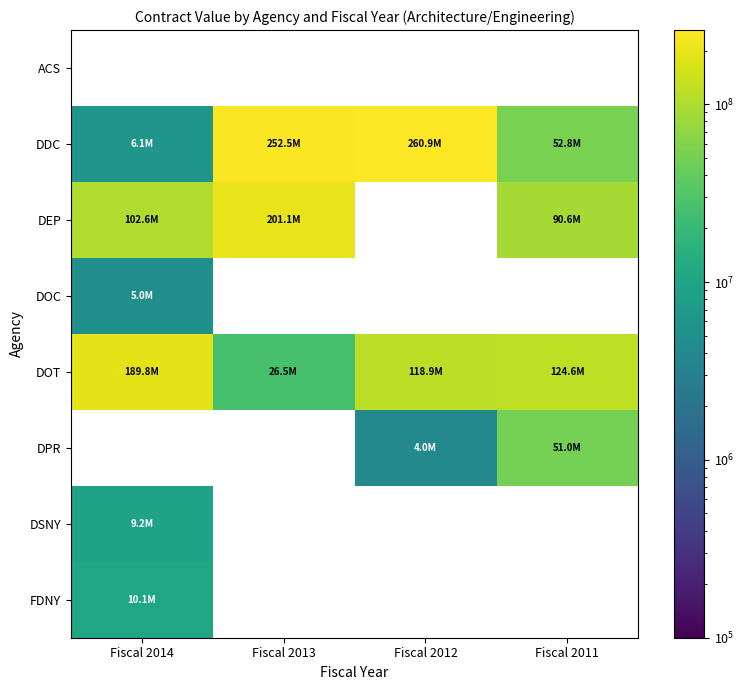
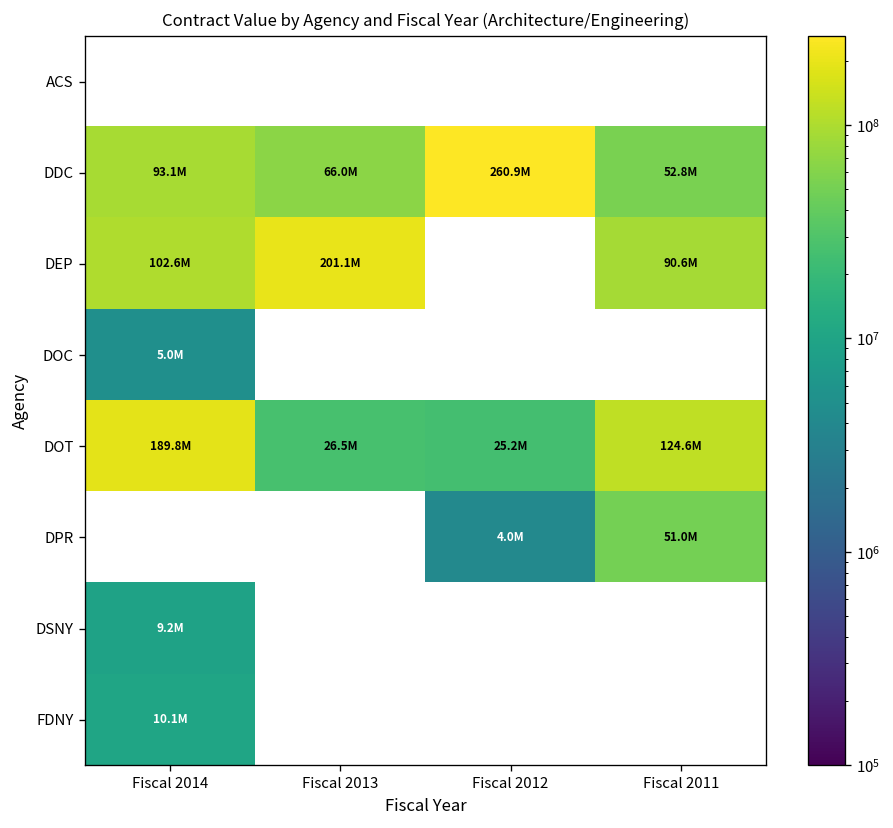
  {
    "DDC": {
-     "Fiscal 2014": "6.1M",
-     "Fiscal 2013": "252.5M",
+     "Fiscal 2014": "93.1M",
+     "Fiscal 2013": "66.0M",
      "Fiscal 2012": "260.9M",
      "Fiscal 2011": "52.8M"
    },
    "DEP": {
      "Fiscal 2014": "102.6M",
      "Fiscal 2013": "201.1M",
      "Fiscal 2011": "90.6M"
    },
    "DOC": {
      "Fiscal 2014": "5.0M"
    },
    "DOT": {
      "Fiscal 2014": "189.8M",
      "Fiscal 2013": "26.5M",
-     "Fiscal 2012": "118.9M",
+     "Fiscal 2012": "25.2M",
      "Fiscal 2011": "124.6M"
    },
    "DPR": {
      "Fiscal 2012": "4.0M",
      "Fiscal 2011": "51.0M"
    },
    "DSNY": {
      "Fiscal 2014": "9.2M"
    },
    "FDNY": {
      "Fiscal 2014": "10.1M"
    }
  }
